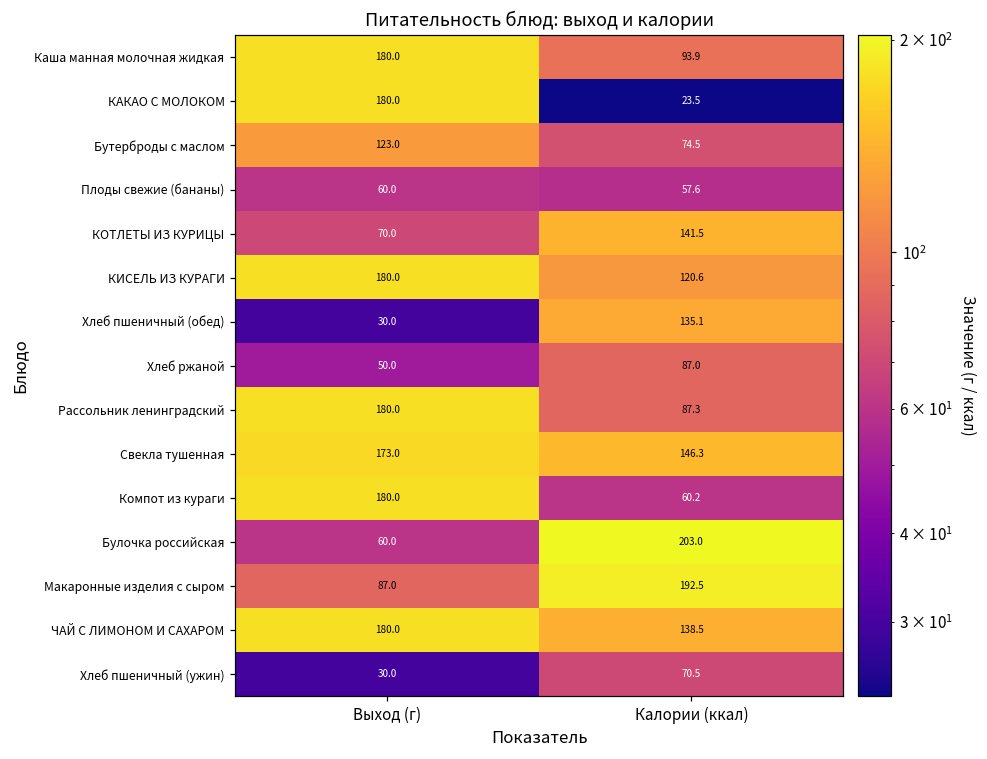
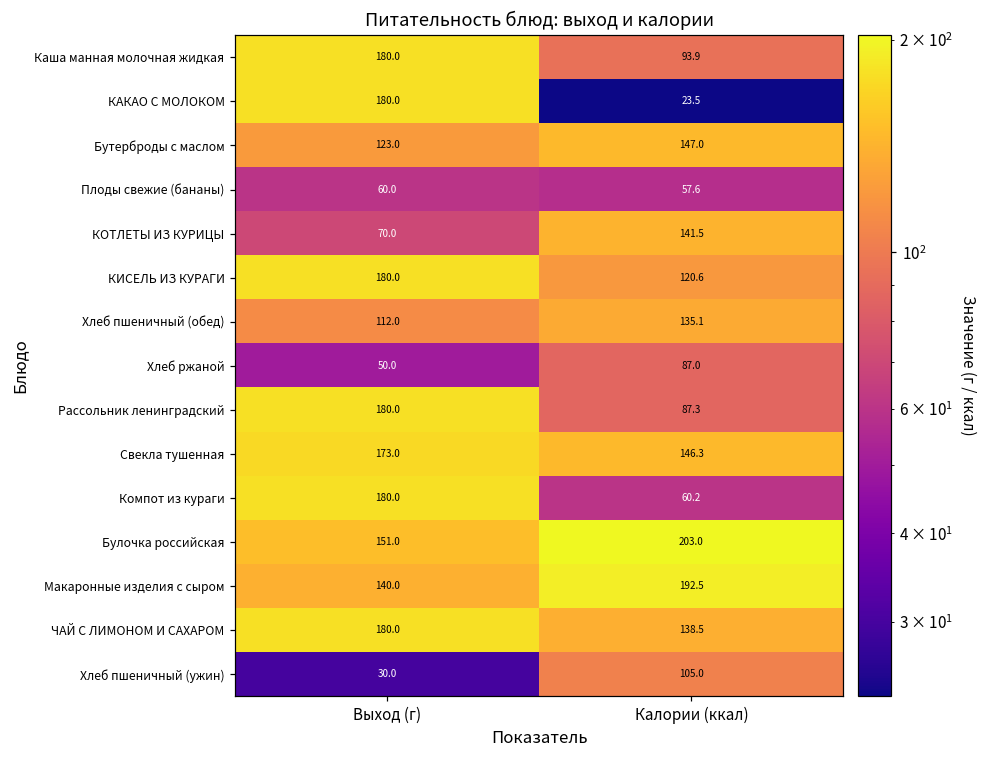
  {
    "Каша манная молочная жидкая": {
      "Выход (г)": 180.0,
      "Калории (ккал)": 93.9
    },
    "КАКАО С МОЛОКОМ": {
      "Выход (г)": 180.0,
      "Калории (ккал)": 23.5
    },
    "Бутерброды с маслом": {
      "Выход (г)": 123.0,
-     "Калории (ккал)": 74.5
+     "Калории (ккал)": 147.0
    },
    "Плоды свежие (бананы)": {
      "Выход (г)": 60.0,
      "Калории (ккал)": 57.6
    },
    "КОТЛЕТЫ ИЗ КУРИЦЫ": {
      "Выход (г)": 70.0,
      "Калории (ккал)": 141.5
    },
    "КИСЕЛЬ ИЗ КУРАГИ": {
      "Выход (г)": 180.0,
      "Калории (ккал)": 120.6
    },
    "Хлеб пшеничный (обед)": {
-     "Выход (г)": 30.0,
+     "Выход (г)": 112.0,
      "Калории (ккал)": 135.1
    },
    "Хлеб ржаной": {
      "Выход (г)": 50.0,
      "Калории (ккал)": 87.0
    },
    "Рассольник ленинградский": {
      "Выход (г)": 180.0,
      "Калории (ккал)": 87.3
    },
    "Свекла тушенная": {
      "Выход (г)": 173.0,
      "Калории (ккал)": 146.3
    },
    "Компот из кураги": {
      "Выход (г)": 180.0,
      "Калории (ккал)": 60.2
    },
    "Булочка российская": {
-     "Выход (г)": 60.0,
+     "Выход (г)": 151.0,
      "Калории (ккал)": 203.0
    },
    "Макаронные изделия с сыром": {
-     "Выход (г)": 87.0,
+     "Выход (г)": 140.0,
      "Калории (ккал)": 192.5
    },
    "ЧАЙ С ЛИМОНОМ И САХАРОМ": {
      "Выход (г)": 180.0,
      "Калории (ккал)": 138.5
    },
    "Хлеб пшеничный (ужин)": {
      "Выход (г)": 30.0,
-     "Калории (ккал)": 70.5
+     "Калории (ккал)": 105.0
    }
  }
